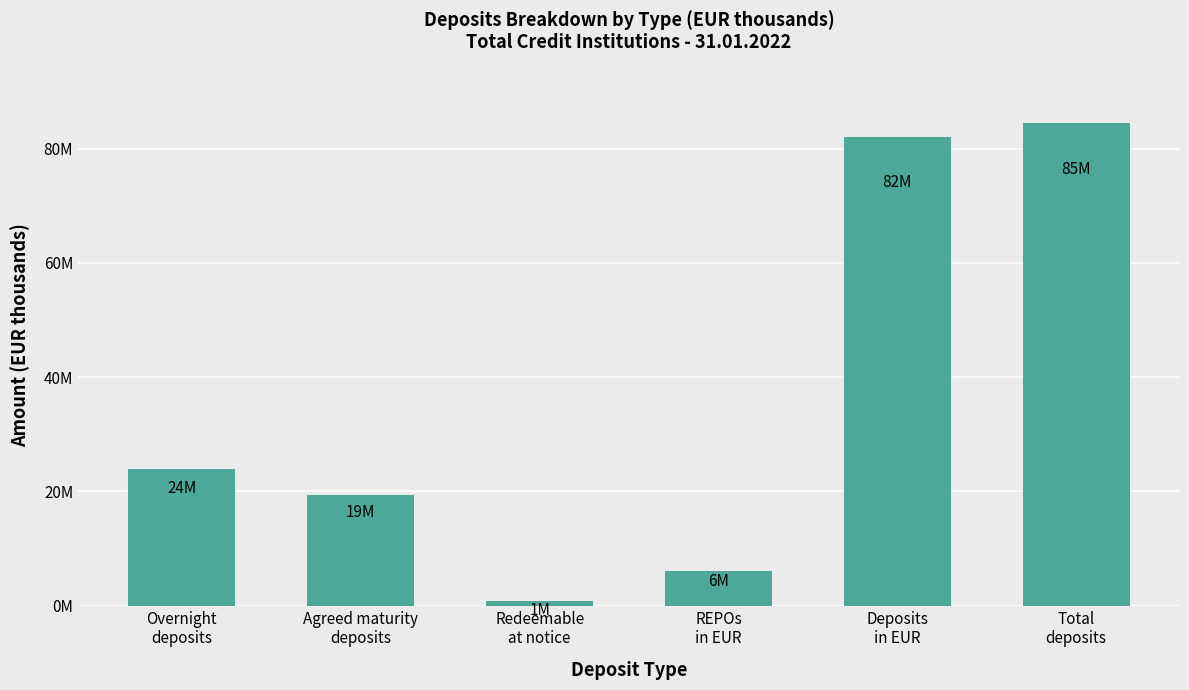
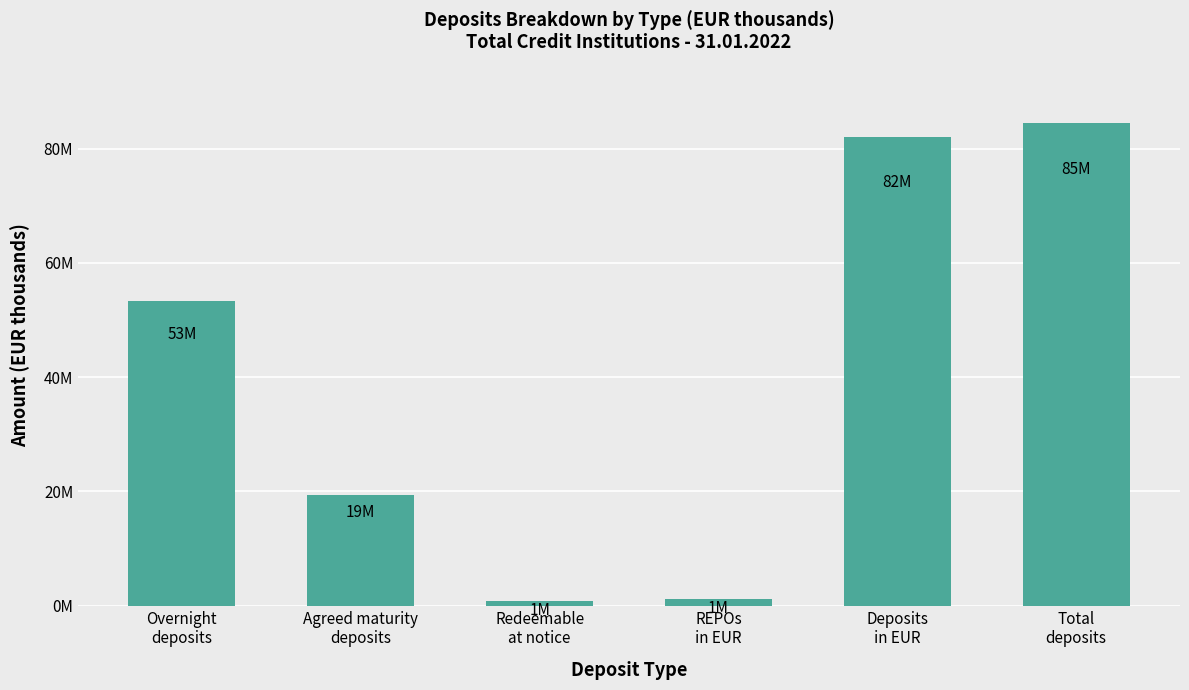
  {
-   "Overnight deposits": "24M",
+   "Overnight deposits": "53M",
    "Agreed maturity deposits": "19M",
    "Redeemable at notice": "1M",
-   "REPOs in EUR": "6M",
+   "REPOs in EUR": "1M",
    "Deposits in EUR": "82M",
    "Total deposits": "85M"
  }
